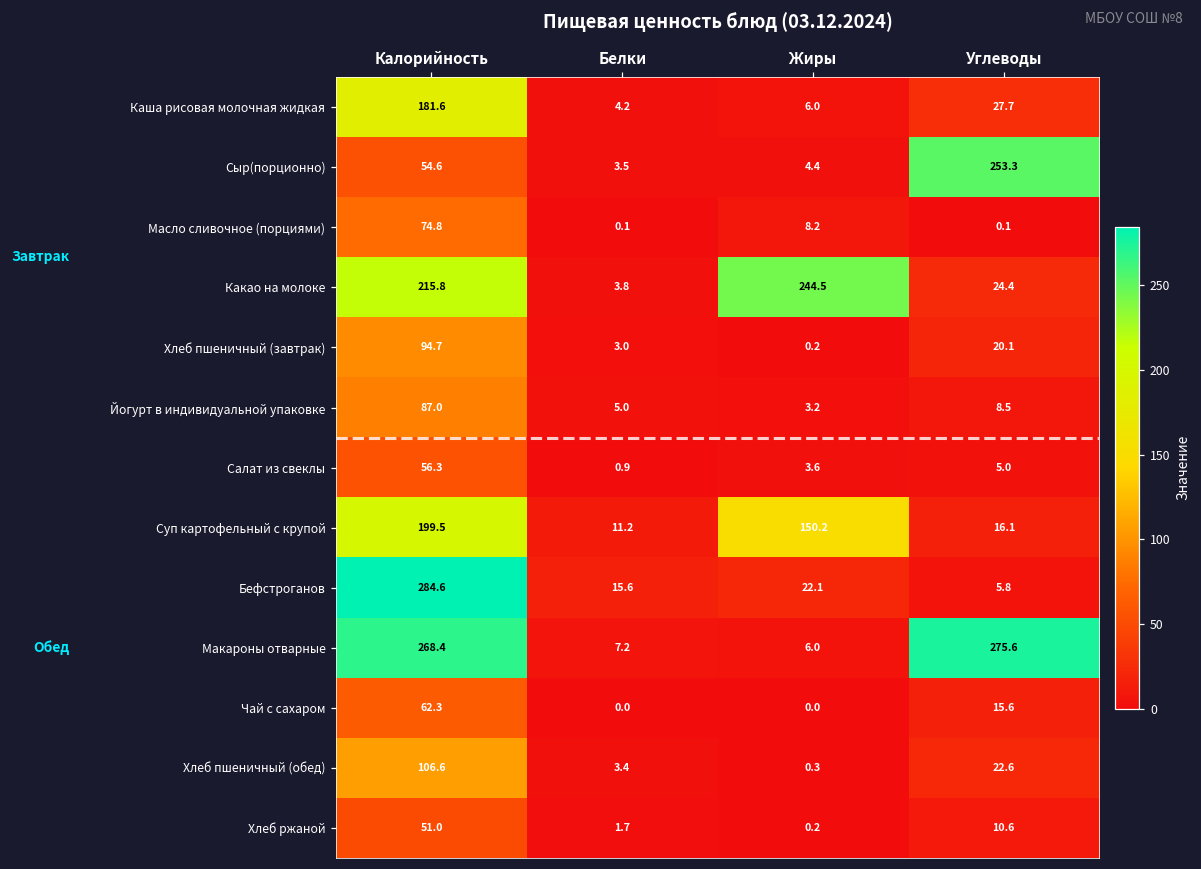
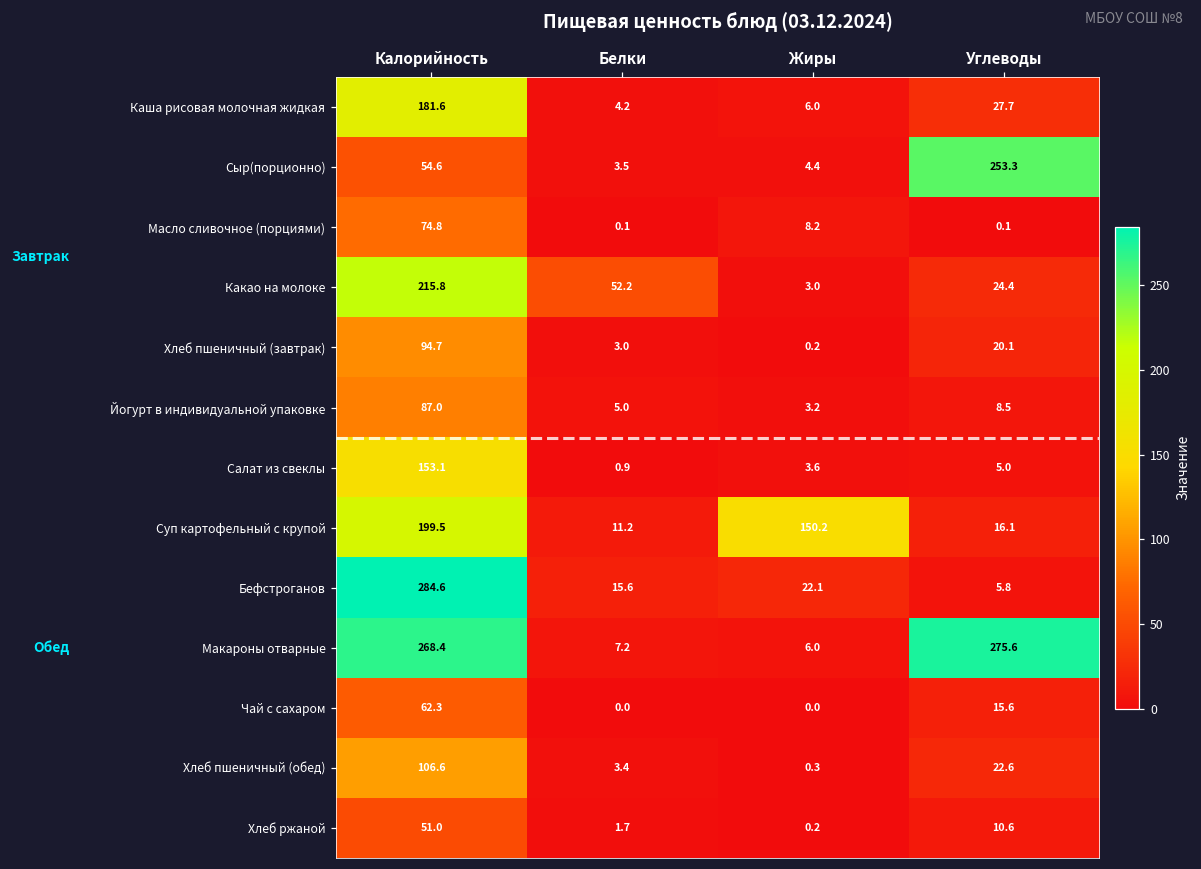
  {
    "Каша рисовая молочная жидкая": {
      "Калорийность": 181.6,
      "Белки": 4.2,
      "Жиры": 6.0,
      "Углеводы": 27.7
    },
    "Сыр(порционно)": {
      "Калорийность": 54.6,
      "Белки": 3.5,
      "Жиры": 4.4,
      "Углеводы": 253.3
    },
    "Масло сливочное (порциями)": {
      "Калорийность": 74.8,
      "Белки": 0.1,
      "Жиры": 8.2,
      "Углеводы": 0.1
    },
    "Какао на молоке": {
      "Калорийность": 215.8,
-     "Белки": 3.8,
-     "Жиры": 244.5,
+     "Белки": 52.2,
+     "Жиры": 3.0,
      "Углеводы": 24.4
    },
    "Хлеб пшеничный (завтрак)": {
      "Калорийность": 94.7,
      "Белки": 3.0,
      "Жиры": 0.2,
      "Углеводы": 20.1
    },
    "Йогурт в индивидуальной упаковке": {
      "Калорийность": 87.0,
      "Белки": 5.0,
      "Жиры": 3.2,
      "Углеводы": 8.5
    },
    "Салат из свеклы": {
-     "Калорийность": 56.3,
+     "Калорийность": 153.1,
      "Белки": 0.9,
      "Жиры": 3.6,
      "Углеводы": 5.0
    },
    "Суп картофельный с крупой": {
      "Калорийность": 199.5,
      "Белки": 11.2,
      "Жиры": 150.2,
      "Углеводы": 16.1
    },
    "Бефстроганов": {
      "Калорийность": 284.6,
      "Белки": 15.6,
      "Жиры": 22.1,
      "Углеводы": 5.8
    },
    "Макароны отварные": {
      "Калорийность": 268.4,
      "Белки": 7.2,
      "Жиры": 6.0,
      "Углеводы": 275.6
    },
    "Чай с сахаром": {
      "Калорийность": 62.3,
      "Белки": 0.0,
      "Жиры": 0.0,
      "Углеводы": 15.6
    },
    "Хлеб пшеничный (обед)": {
      "Калорийность": 106.6,
      "Белки": 3.4,
      "Жиры": 0.3,
      "Углеводы": 22.6
    },
    "Хлеб ржаной": {
      "Калорийность": 51.0,
      "Белки": 1.7,
      "Жиры": 0.2,
      "Углеводы": 10.6
    }
  }
